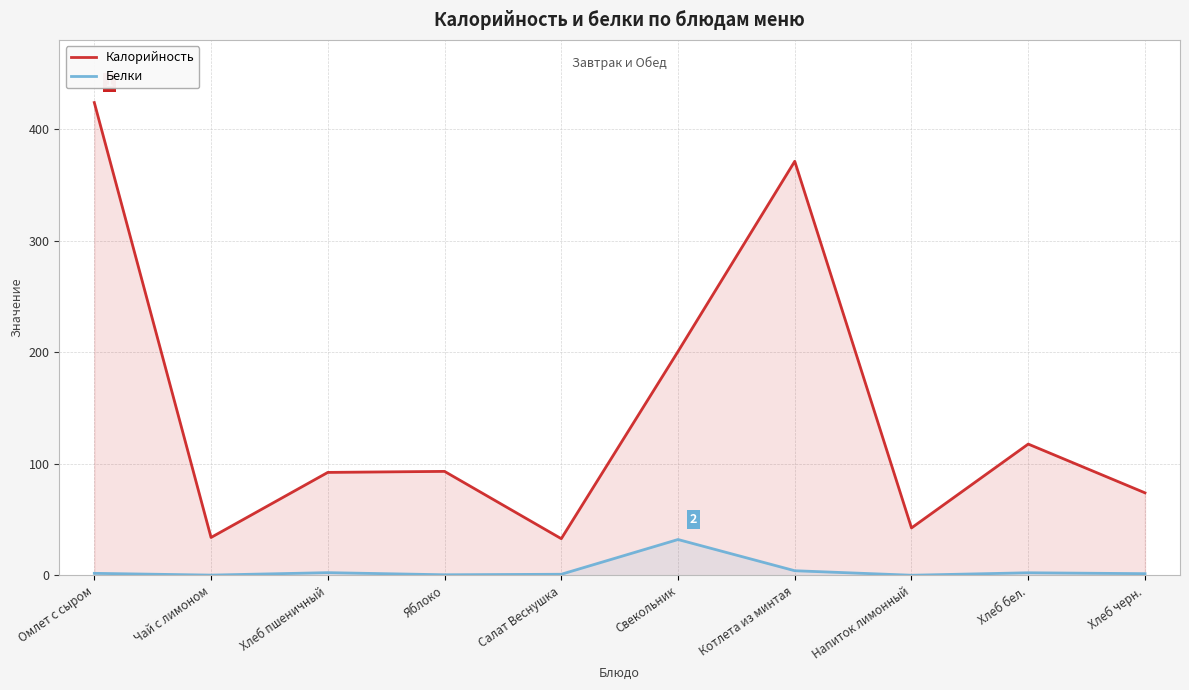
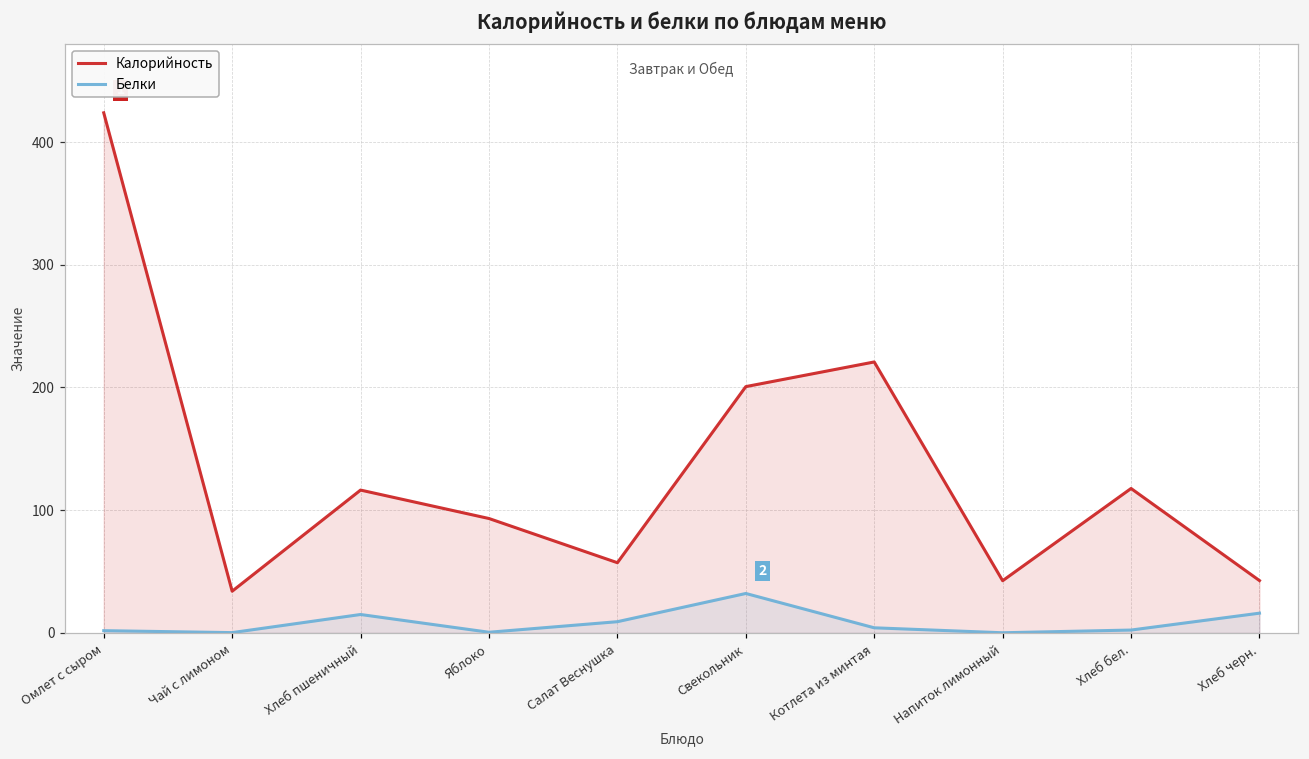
  {
    "Калорийность": {
      "Омлет с сыром": 424,
      "Чай с лимоном": 34,
-     "Хлеб пшеничный": 92,
+     "Хлеб пшеничный": 116,
      "Яблоко": 93,
-     "Салат Веснушка": 33,
+     "Салат Веснушка": 57,
      "Свекольник": 201,
-     "Котлета из минтая": 371,
+     "Котлета из минтая": 221,
      "Напиток лимонный": 43,
      "Хлеб бел.": 118,
-     "Хлеб черн.": 74
+     "Хлеб черн.": 43
    },
    "Белки": {
      "Омлет с сыром": 2,
      "Чай с лимоном": 0,
-     "Хлеб пшеничный": 2,
+     "Хлеб пшеничный": 15,
      "Яблоко": 1,
-     "Салат Веснушка": 1,
+     "Салат Веснушка": 9,
      "Котлета из минтая": 4,
      "Напиток лимонный": 0,
      "Хлеб бел.": 2,
-     "Хлеб черн.": 2
+     "Хлеб черн.": 16
    }
  }
